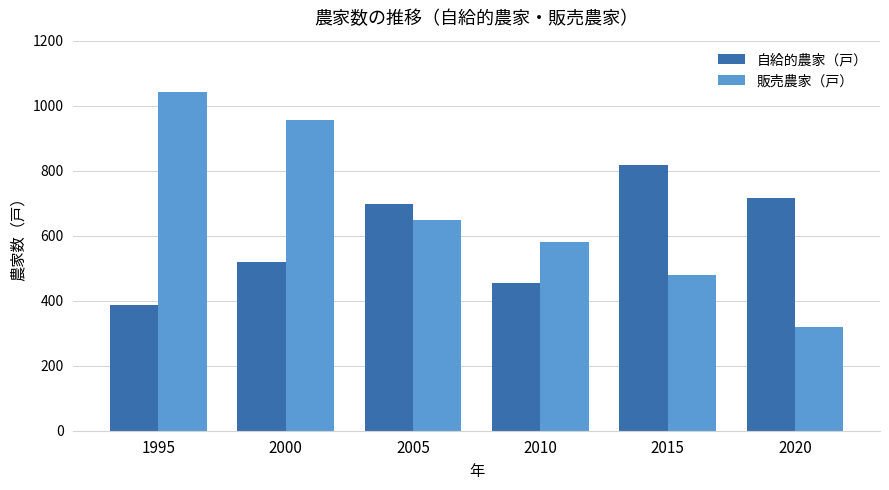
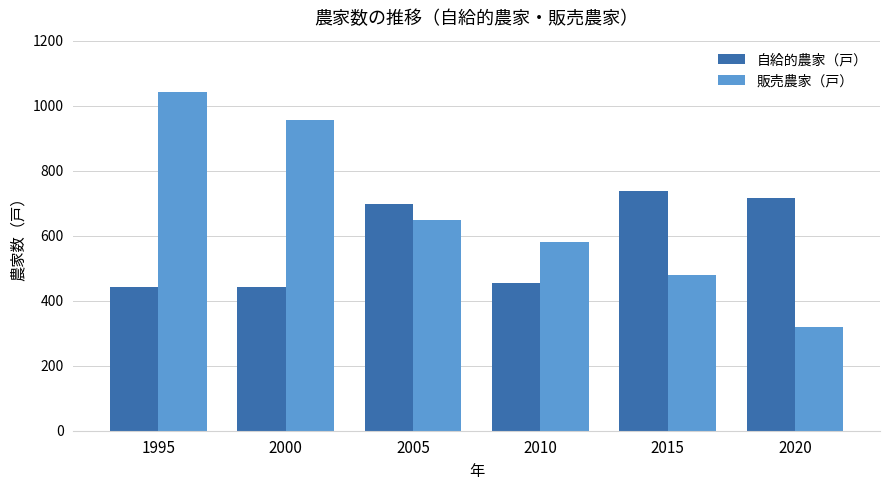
  {
    "自給的農家（戸）": {
-     "1995": 390,
-     "2000": 520,
+     "1995": 440,
+     "2000": 440,
      "2005": 700,
      "2010": 460,
-     "2015": 820,
+     "2015": 740,
      "2020": 720
    },
    "販売農家（戸）": {
      "1995": 1040,
      "2000": 960,
      "2005": 650,
      "2010": 580,
      "2015": 480,
      "2020": 320
    }
  }
